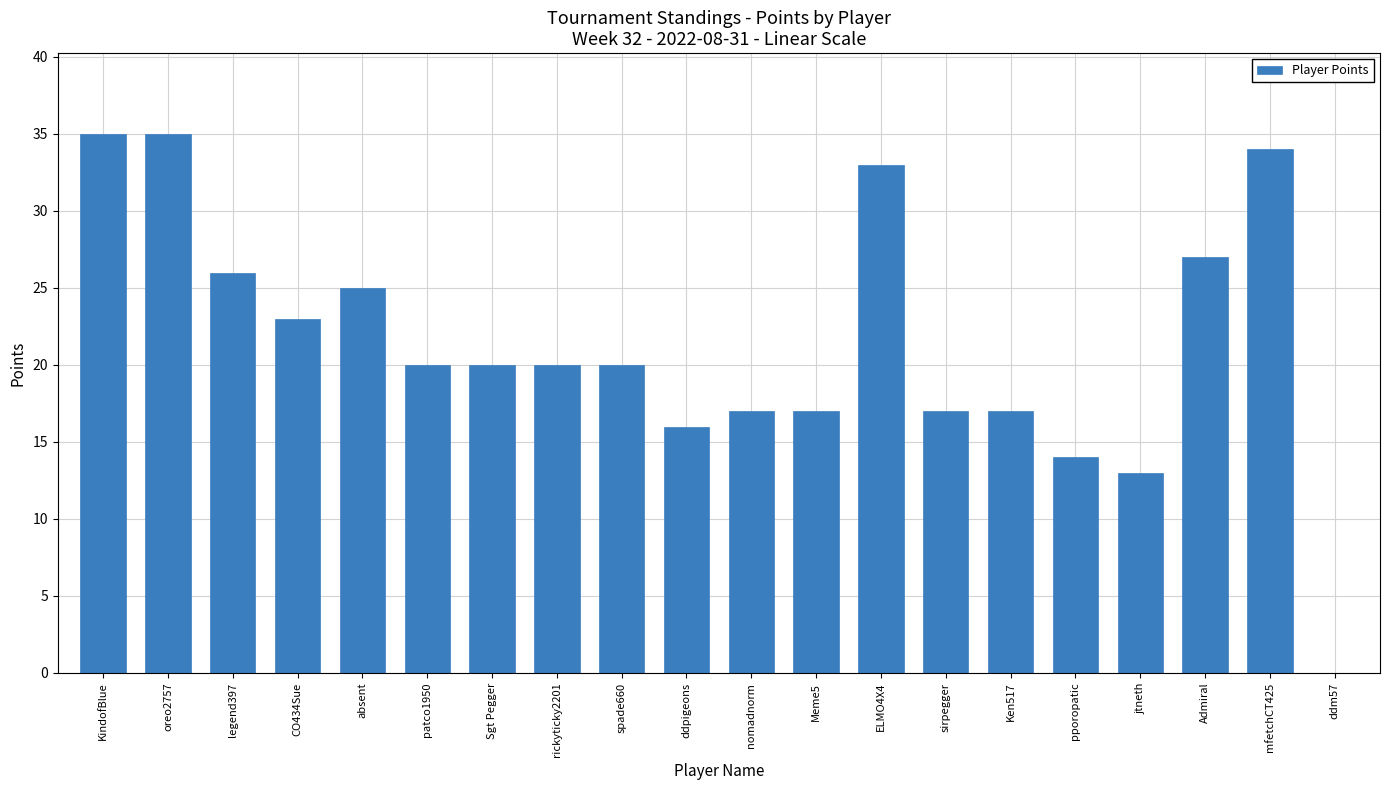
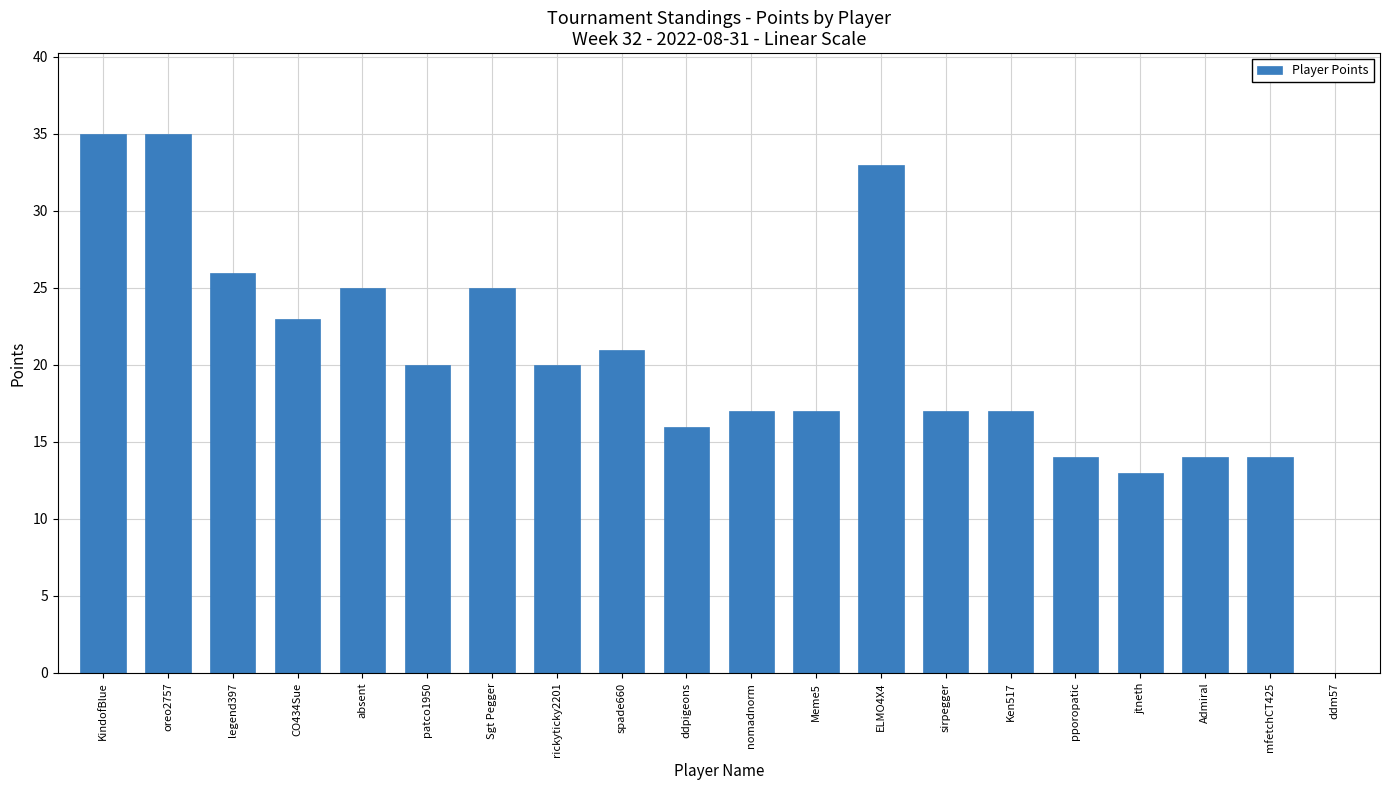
  {
    "KindofBlue": 35,
    "oreo2757": 35,
    "legend397": 26,
    "CO434Sue": 23,
    "absent": 25,
    "patco1950": 20,
-   "Sgt Pegger": 20,
+   "Sgt Pegger": 25,
    "rickyticky2201": 20,
-   "spade660": 20,
+   "spade660": 21,
    "ddpigeons": 16,
    "nomadnorm": 17,
    "Meme5": 17,
    "ELMO4X4": 33,
    "sirpegger": 17,
    "Ken517": 17,
    "pporopatic": 14,
    "jtneth": 13,
-   "Admiral": 27,
-   "mfetchCT425": 34,
+   "Admiral": 14,
+   "mfetchCT425": 14,
    "ddm57": 0
  }
